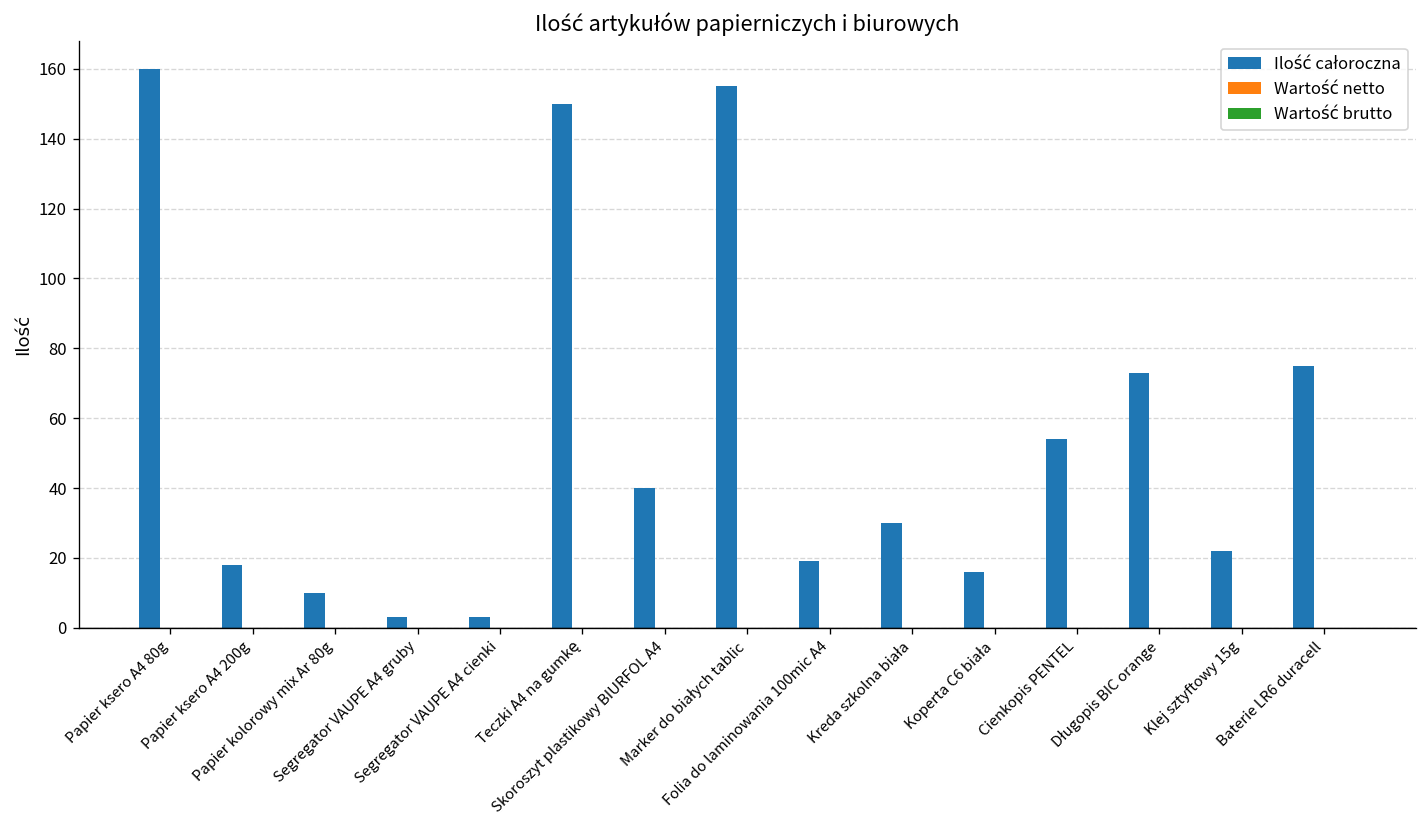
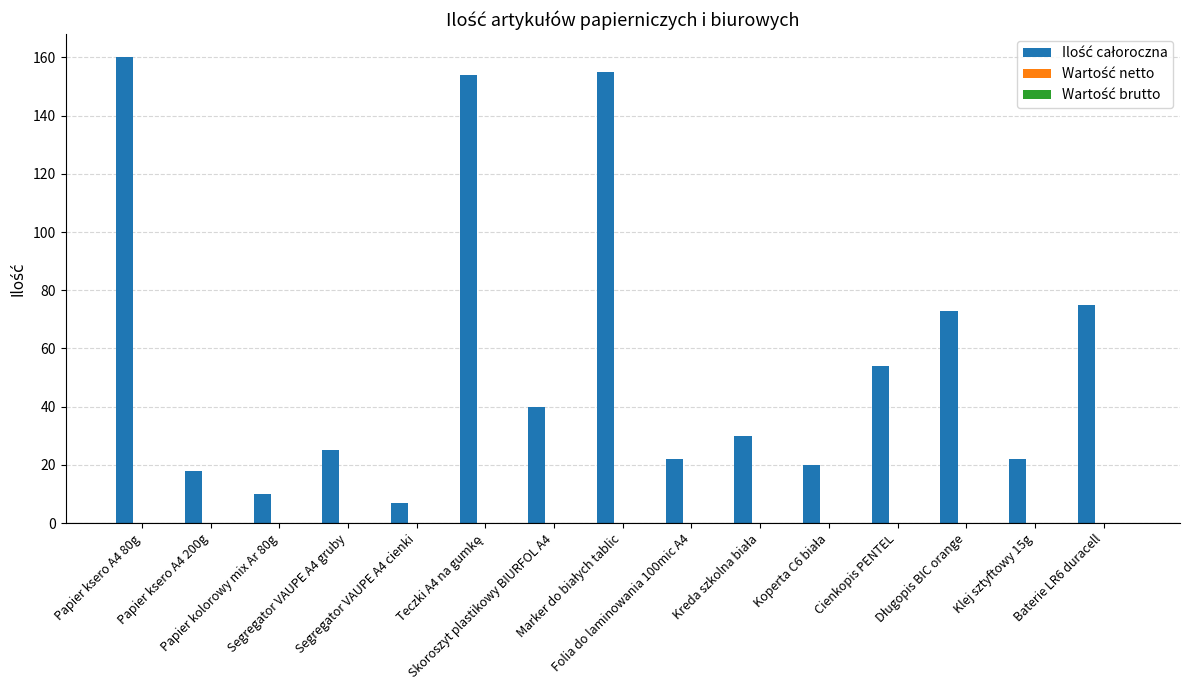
  {
    "Ilość całoroczna": {
      "Papier ksero A4 80g": 160,
      "Papier ksero A4 200g": 18,
      "Papier kolorowy mix Ar 80g": 10,
-     "Segregator VAUPE A4 gruby": 3,
-     "Segregator VAUPE A4 cienki": 3,
-     "Teczki A4 na gumkę": 150,
+     "Segregator VAUPE A4 gruby": 25,
+     "Segregator VAUPE A4 cienki": 7,
+     "Teczki A4 na gumkę": 154,
      "Skoroszyt plastikowy BIURFOL A4": 40,
      "Marker do białych tablic": 155,
-     "Folia do laminowania 100mic A4": 19,
+     "Folia do laminowania 100mic A4": 22,
      "Kreda szkolna biała": 30,
-     "Koperta C6 biała": 16,
+     "Koperta C6 biała": 20,
      "Cienkopis PENTEL": 54,
      "Długopis BIC orange": 73,
      "Klej sztyftowy 15g": 22,
      "Baterie LR6 duracell": 75
    },
    "Wartość netto": {
      "Papier ksero A4 80g": 0,
      "Papier ksero A4 200g": 0,
      "Papier kolorowy mix Ar 80g": 0,
      "Segregator VAUPE A4 gruby": 0,
      "Segregator VAUPE A4 cienki": 0,
      "Teczki A4 na gumkę": 0,
      "Skoroszyt plastikowy BIURFOL A4": 0,
      "Marker do białych tablic": 0,
      "Folia do laminowania 100mic A4": 0,
      "Kreda szkolna biała": 0,
      "Koperta C6 biała": 0,
      "Cienkopis PENTEL": 0,
      "Długopis BIC orange": 0,
      "Klej sztyftowy 15g": 0,
      "Baterie LR6 duracell": 0
    },
    "Wartość brutto": {
      "Papier ksero A4 80g": 0,
      "Papier ksero A4 200g": 0,
      "Papier kolorowy mix Ar 80g": 0,
      "Segregator VAUPE A4 gruby": 0,
      "Segregator VAUPE A4 cienki": 0,
      "Teczki A4 na gumkę": 0,
      "Skoroszyt plastikowy BIURFOL A4": 0,
      "Marker do białych tablic": 0,
      "Folia do laminowania 100mic A4": 0,
      "Kreda szkolna biała": 0,
      "Koperta C6 biała": 0,
      "Cienkopis PENTEL": 0,
      "Długopis BIC orange": 0,
      "Klej sztyftowy 15g": 0,
      "Baterie LR6 duracell": 0
    }
  }
